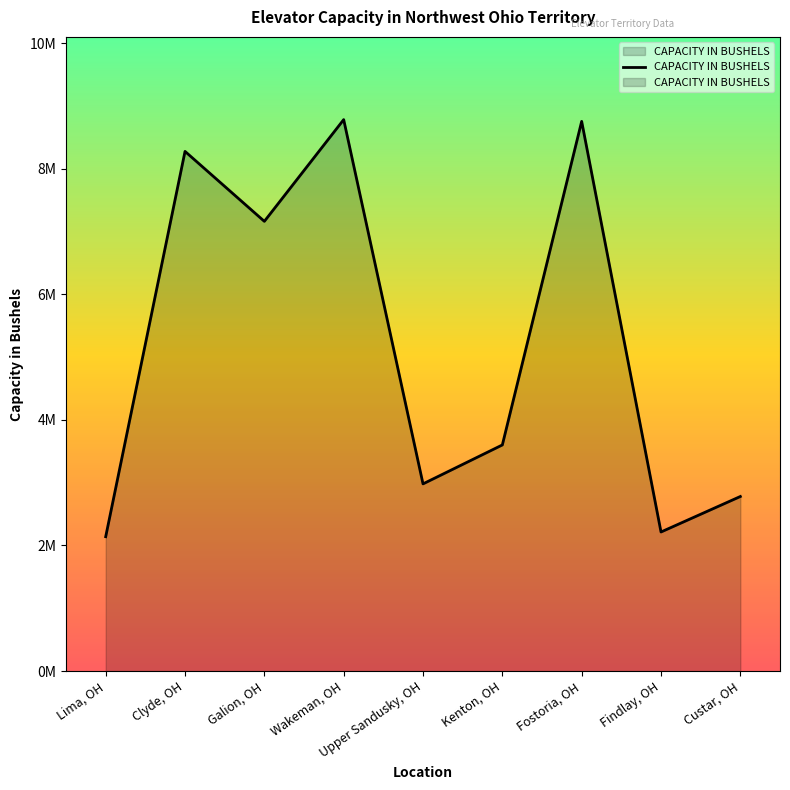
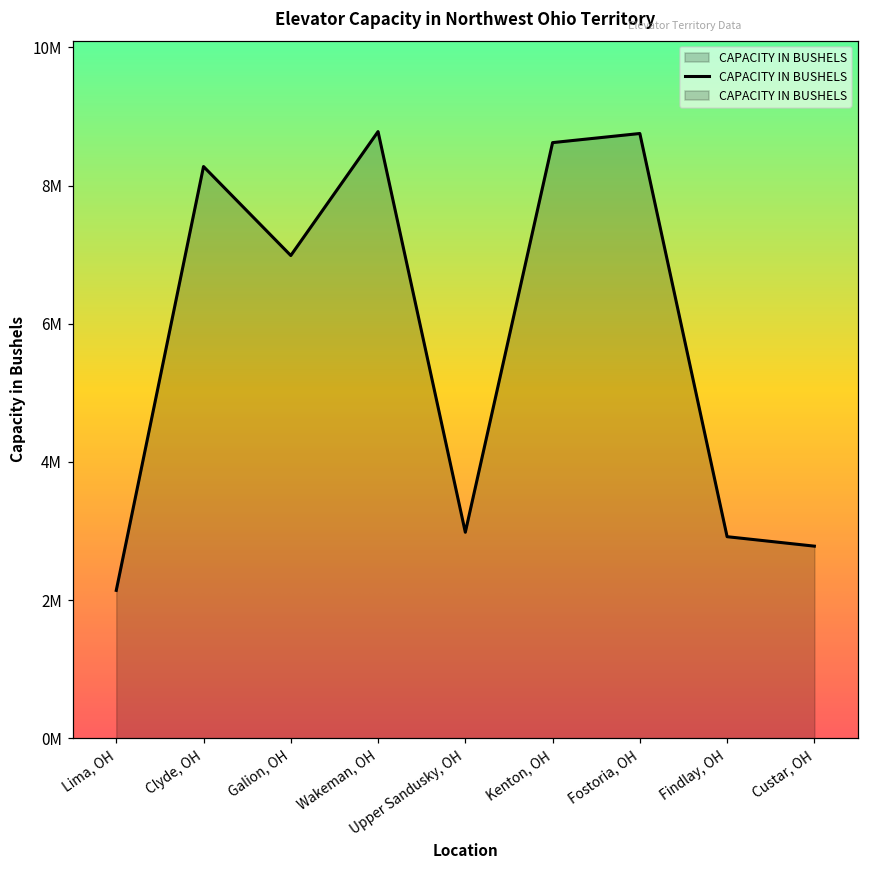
  {
    "Lima, OH": 2100000,
    "Clyde, OH": 8300000,
-   "Galion, OH": 7200000,
+   "Galion, OH": 7000000,
    "Wakeman, OH": 8800000,
    "Upper Sandusky, OH": 3000000,
-   "Kenton, OH": 3600000,
+   "Kenton, OH": 8600000,
    "Fostoria, OH": 8800000,
-   "Findlay, OH": 2200000,
+   "Findlay, OH": 2900000,
    "Custar, OH": 2800000
  }
